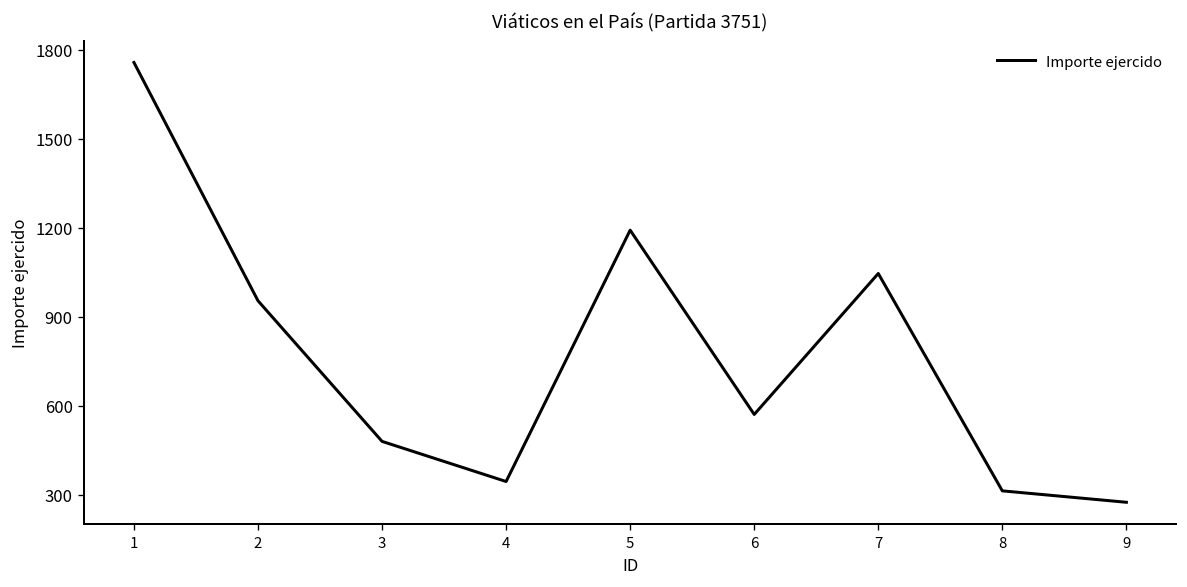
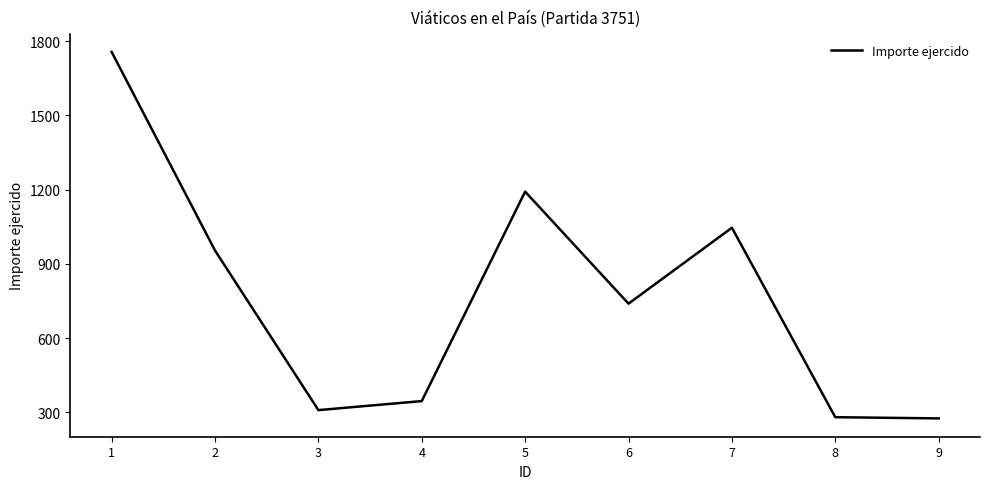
  {
    "1": 1760,
    "2": 950,
-   "3": 480,
+   "3": 310,
    "4": 340,
    "5": 1190,
-   "6": 570,
+   "6": 740,
    "7": 1050,
-   "8": 310,
+   "8": 280,
    "9": 280
  }
